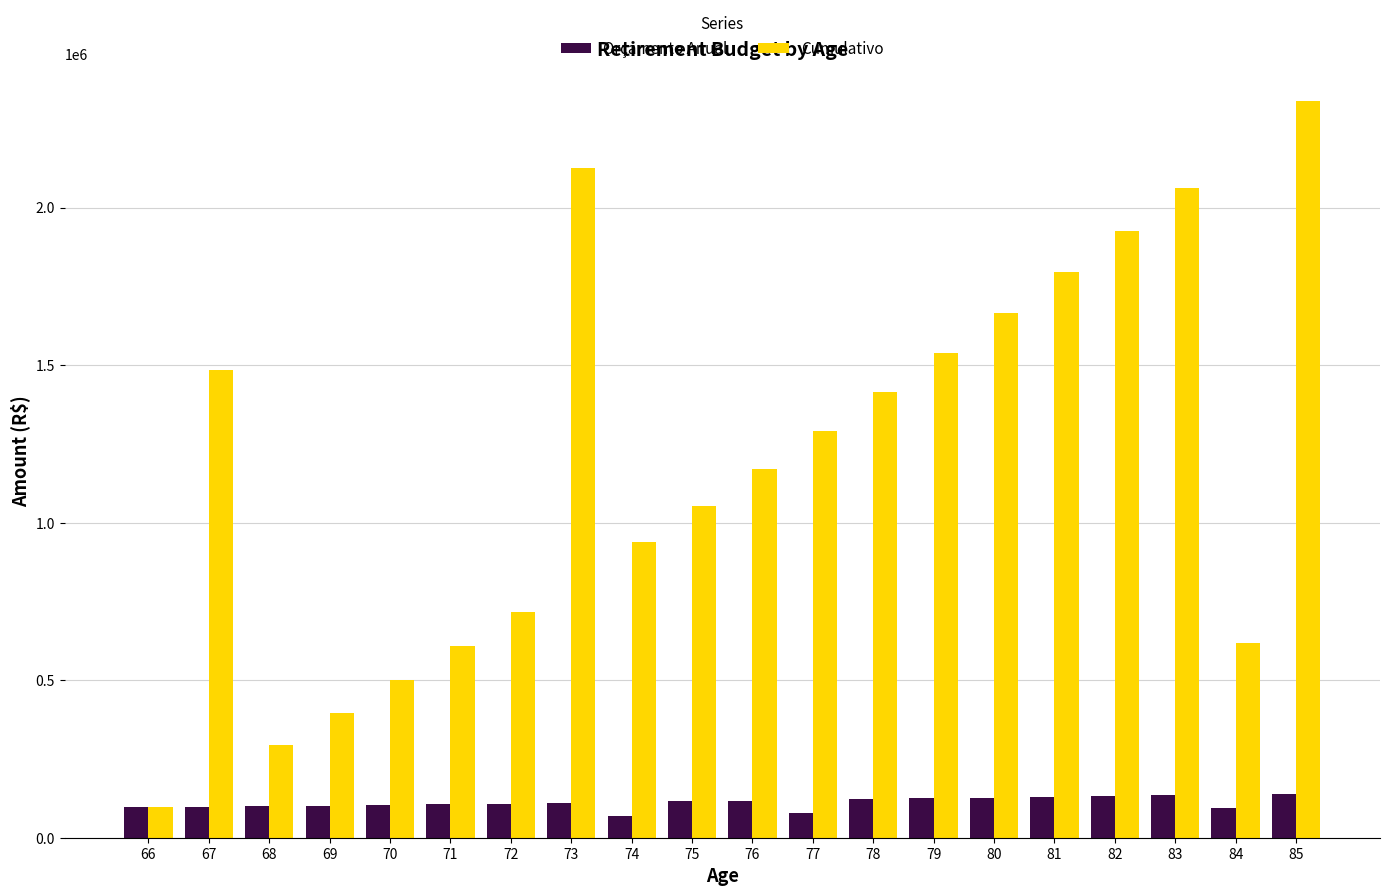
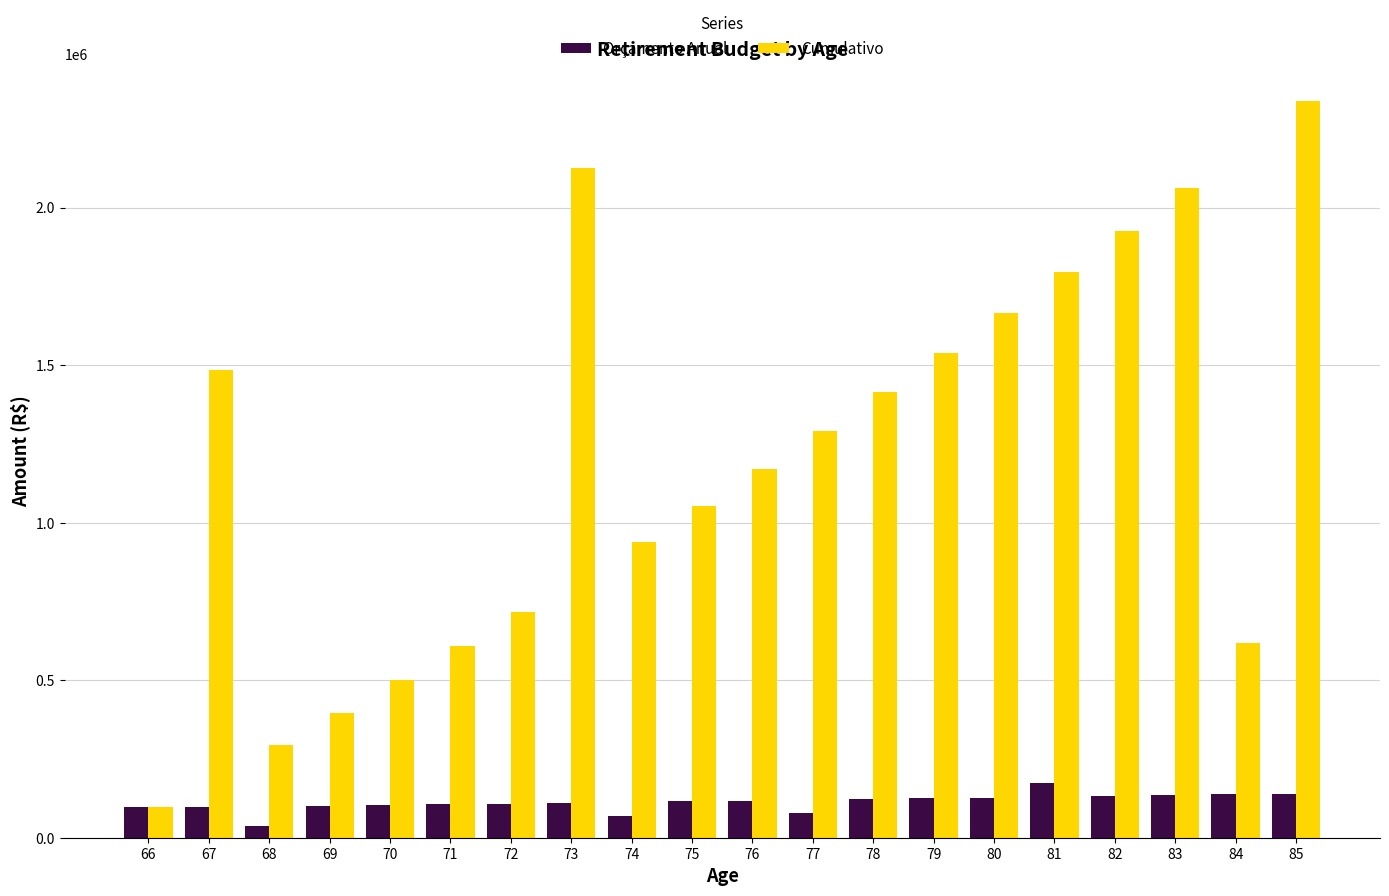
  {
    "Orçamento Anual": {
      "66": 100000,
      "67": 100000,
-     "68": 100000,
+     "68": 40000,
      "69": 100000,
      "70": 100000,
      "71": 110000,
      "72": 110000,
      "73": 110000,
      "74": 70000,
      "75": 120000,
      "76": 120000,
      "77": 80000,
      "78": 120000,
      "79": 120000,
      "80": 130000,
-     "81": 130000,
+     "81": 170000,
      "82": 130000,
      "83": 130000,
-     "84": 100000,
+     "84": 140000,
      "85": 140000
    },
    "Cumulativo": {
      "66": 100000,
      "67": 1480000,
      "68": 290000,
      "69": 400000,
      "70": 500000,
      "71": 610000,
      "72": 720000,
      "73": 2130000,
      "74": 940000,
      "75": 1050000,
      "76": 1170000,
      "77": 1290000,
      "78": 1410000,
      "79": 1540000,
      "80": 1660000,
      "81": 1790000,
      "82": 1930000,
      "83": 2060000,
      "84": 620000,
      "85": 2340000
    }
  }
